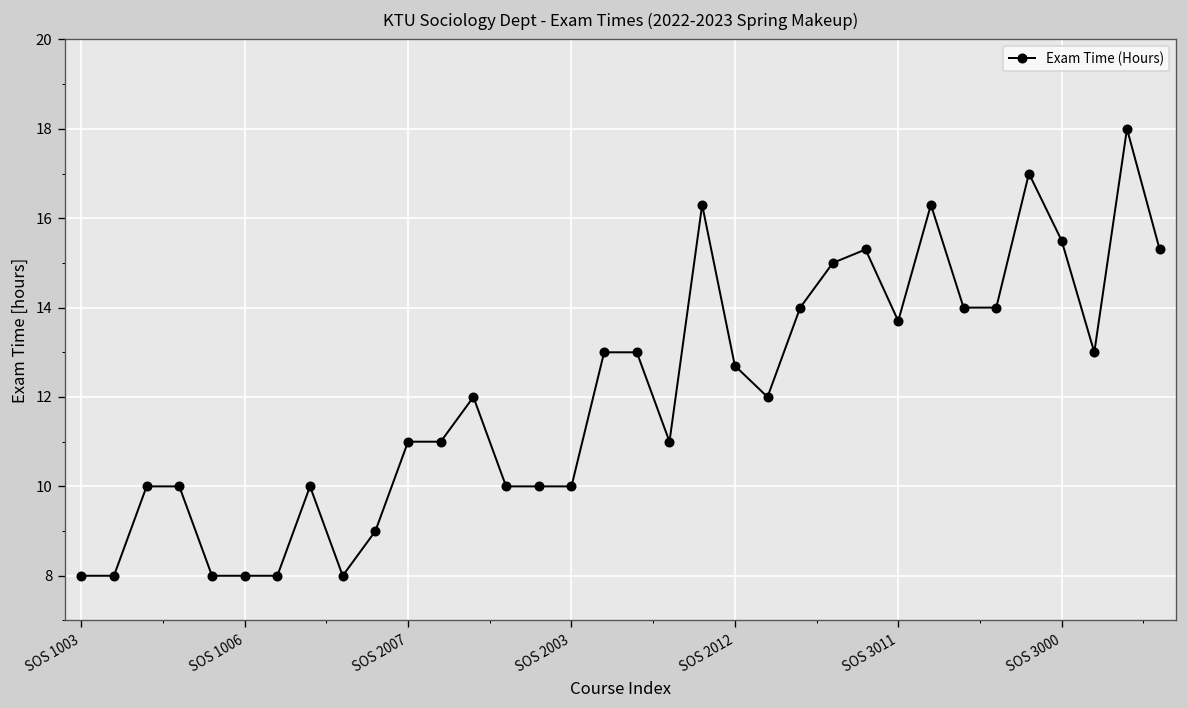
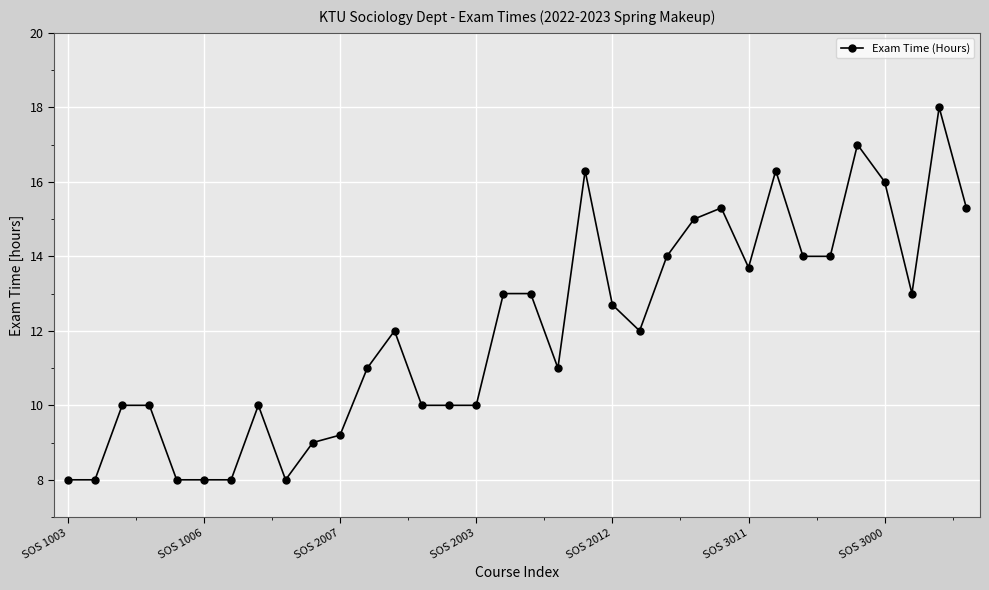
  {
    "SOS 1003": 8.0,
    "SOS 1006": 8.0,
-   "SOS 2007": 11.0,
+   "SOS 2007": 9.2,
    "SOS 2003": 10.0,
    "SOS 2012": 12.7,
    "SOS 3011": 13.7,
-   "SOS 3000": 15.5
+   "SOS 3000": 16.0
  }
